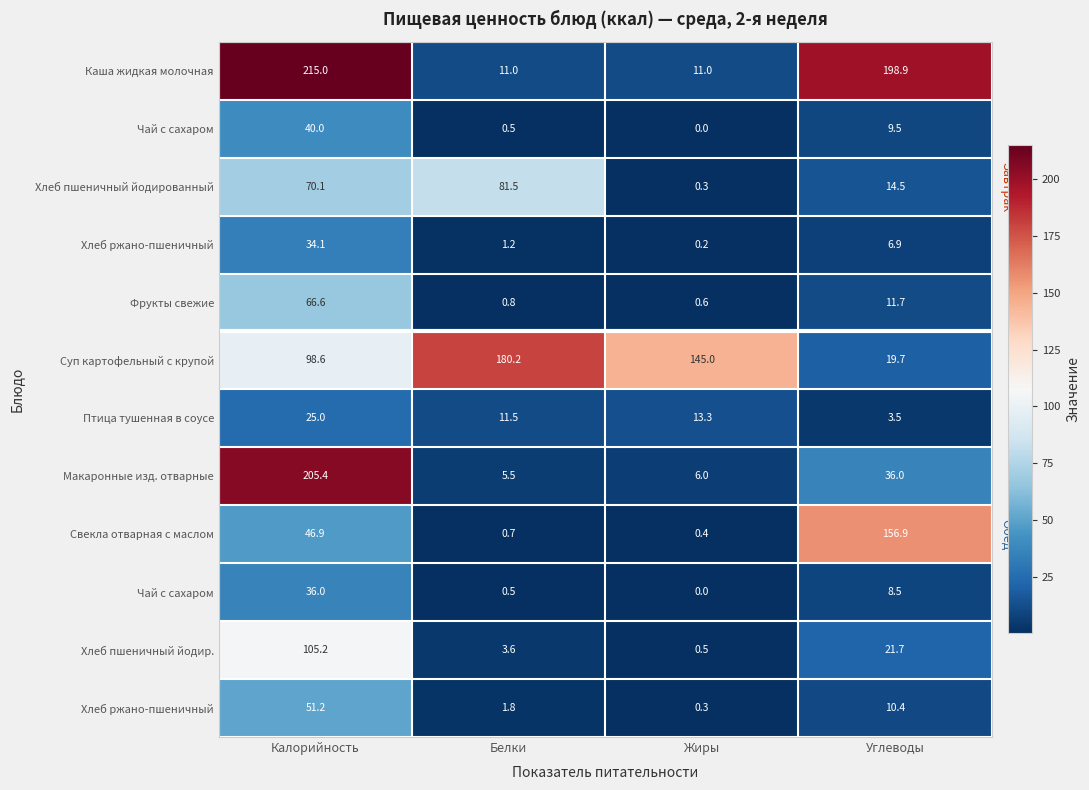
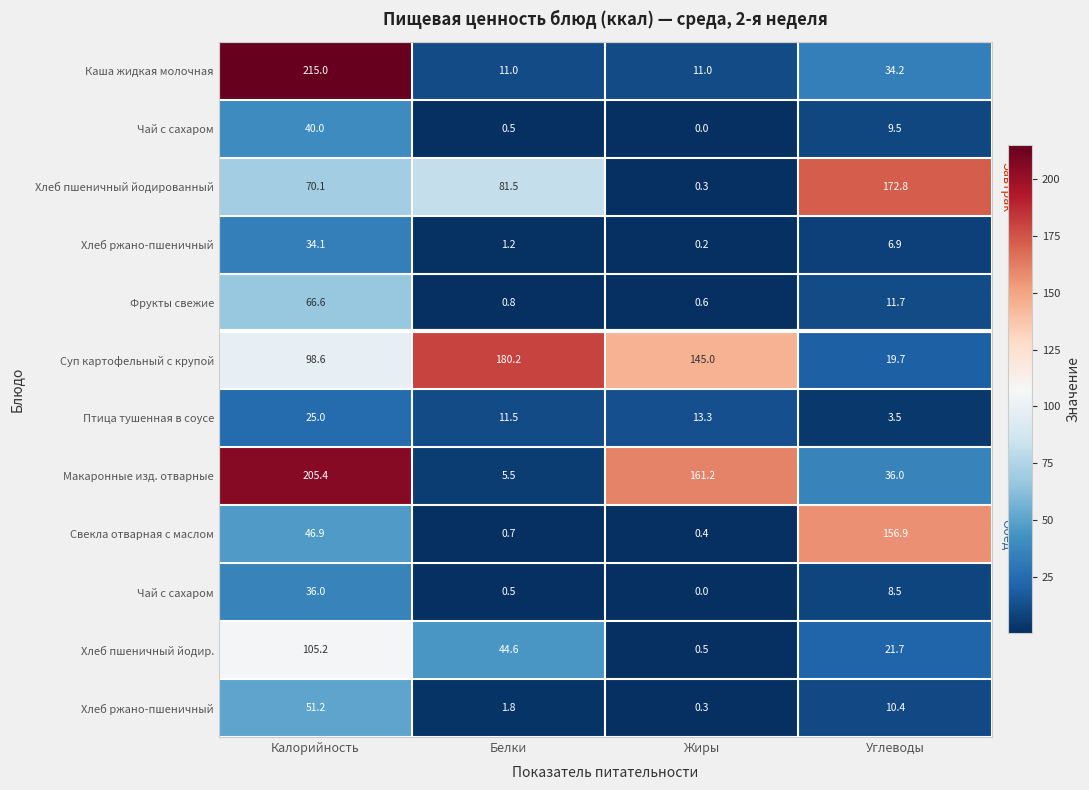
  {
    "Каша жидкая молочная": {
      "Калорийность": 215.0,
      "Белки": 11.0,
      "Жиры": 11.0,
-     "Углеводы": 198.9
+     "Углеводы": 34.2
    },
    "Хлеб пшеничный йодированный": {
      "Калорийность": 70.1,
      "Белки": 81.5,
      "Жиры": 0.3,
-     "Углеводы": 14.5
+     "Углеводы": 172.8
    },
    "Фрукты свежие": {
      "Калорийность": 66.6,
      "Белки": 0.8,
      "Жиры": 0.6,
      "Углеводы": 11.7
    },
    "Суп картофельный с крупой": {
      "Калорийность": 98.6,
      "Белки": 180.2,
      "Жиры": 145.0,
      "Углеводы": 19.7
    },
    "Птица тушенная в соусе": {
      "Калорийность": 25.0,
      "Белки": 11.5,
      "Жиры": 13.3,
      "Углеводы": 3.5
    },
    "Макаронные изд. отварные": {
      "Калорийность": 205.4,
      "Белки": 5.5,
-     "Жиры": 6.0,
+     "Жиры": 161.2,
      "Углеводы": 36.0
    },
    "Свекла отварная с маслом": {
      "Калорийность": 46.9,
      "Белки": 0.7,
      "Жиры": 0.4,
      "Углеводы": 156.9
    },
    "Хлеб пшеничный йодир.": {
      "Калорийность": 105.2,
-     "Белки": 3.6,
+     "Белки": 44.6,
      "Жиры": 0.5,
      "Углеводы": 21.7
    }
  }
